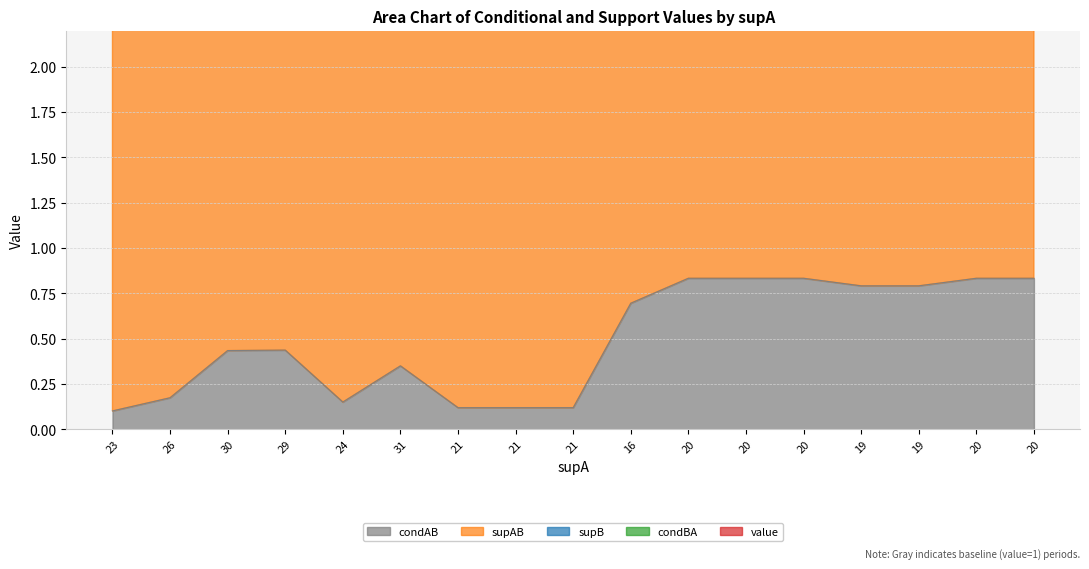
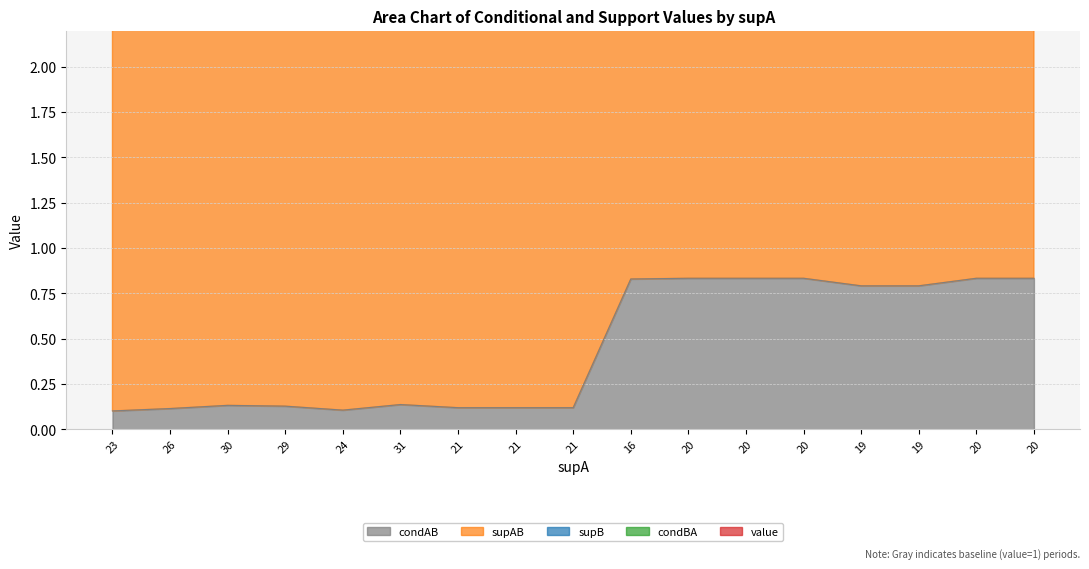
  {
    "condAB": {
      "23": 0.10,
-     "26": 0.17,
-     "30": 0.43,
-     "29": 0.44,
-     "24": 0.15,
-     "31": 0.35,
-     "16": 0.70
+     "26": 0.11,
+     "30": 0.13,
+     "29": 0.13,
+     "24": 0.11,
+     "31": 0.14,
+     "16": 0.83
    }
  }
